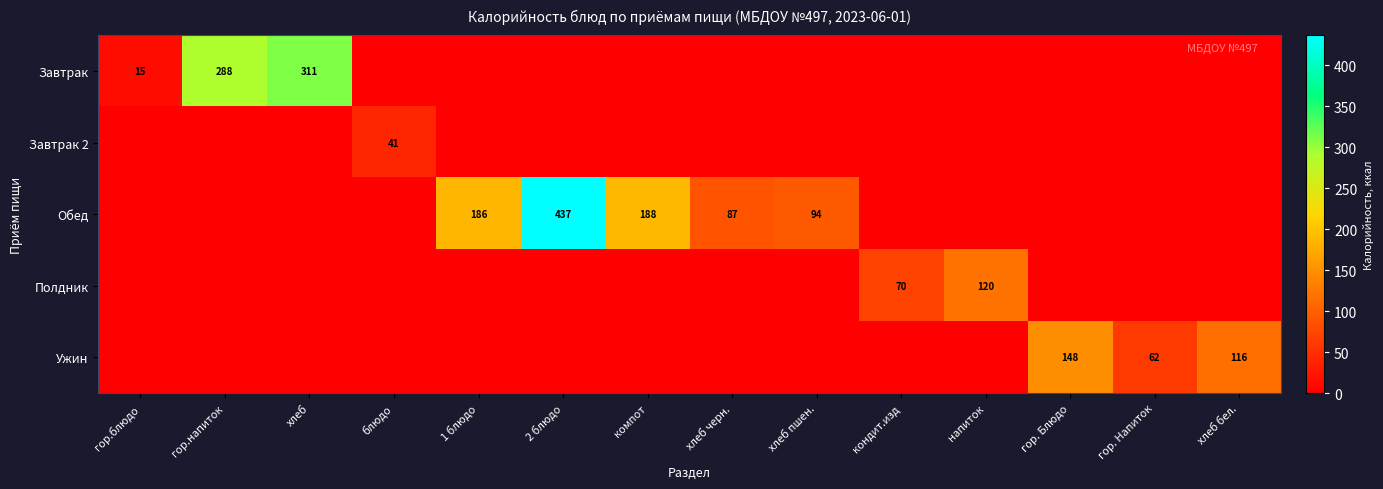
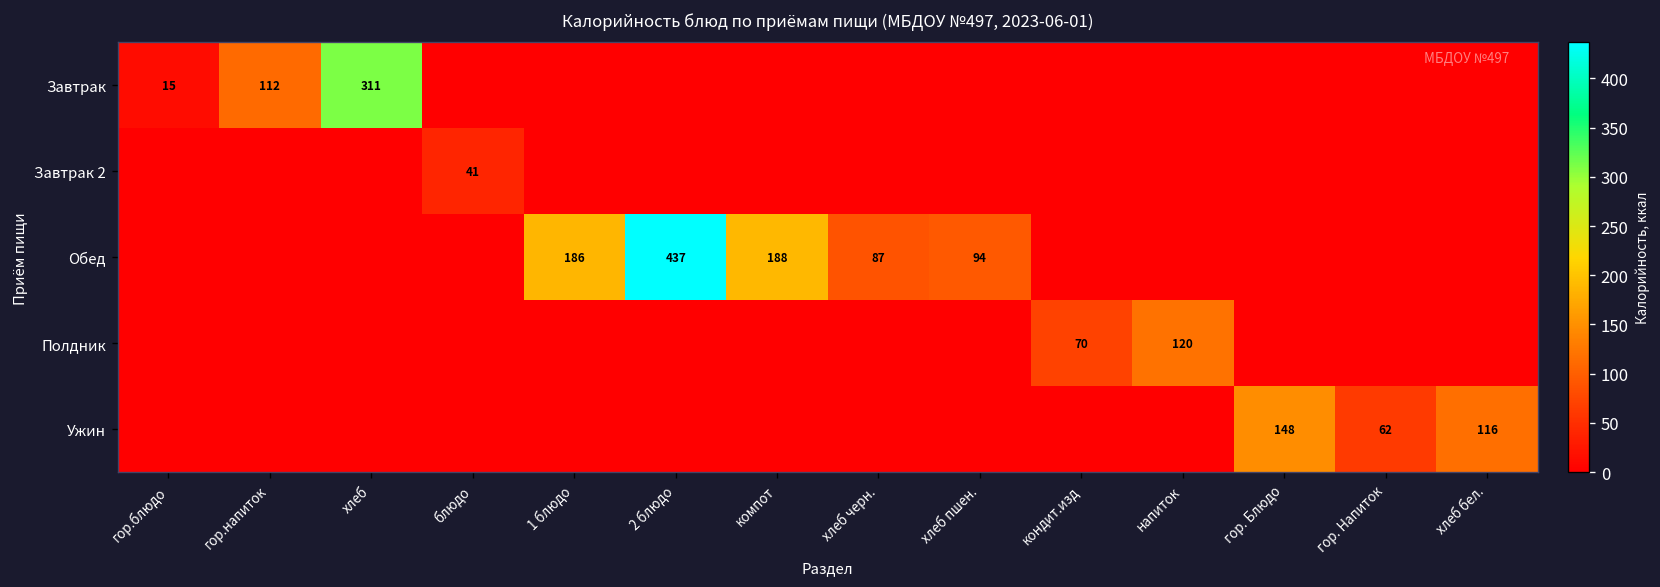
  {
    "Завтрак": {
      "гор.блюдо": 15,
-     "гор.напиток": 288,
+     "гор.напиток": 112,
      "хлеб": 311,
      "хлеб бел.": 497
    },
    "Завтрак 2": {
      "блюдо": 41
    },
    "Обед": {
      "1 блюдо": 186,
      "2 блюдо": 437,
      "компот": 188,
      "хлеб черн.": 87,
      "хлеб пшен.": 94
    },
    "Полдник": {
      "кондит.изд": 70,
      "напиток": 120
    },
    "Ужин": {
      "гор. Блюдо": 148,
      "гор. Напиток": 62,
      "хлеб бел.": 116
    }
  }
